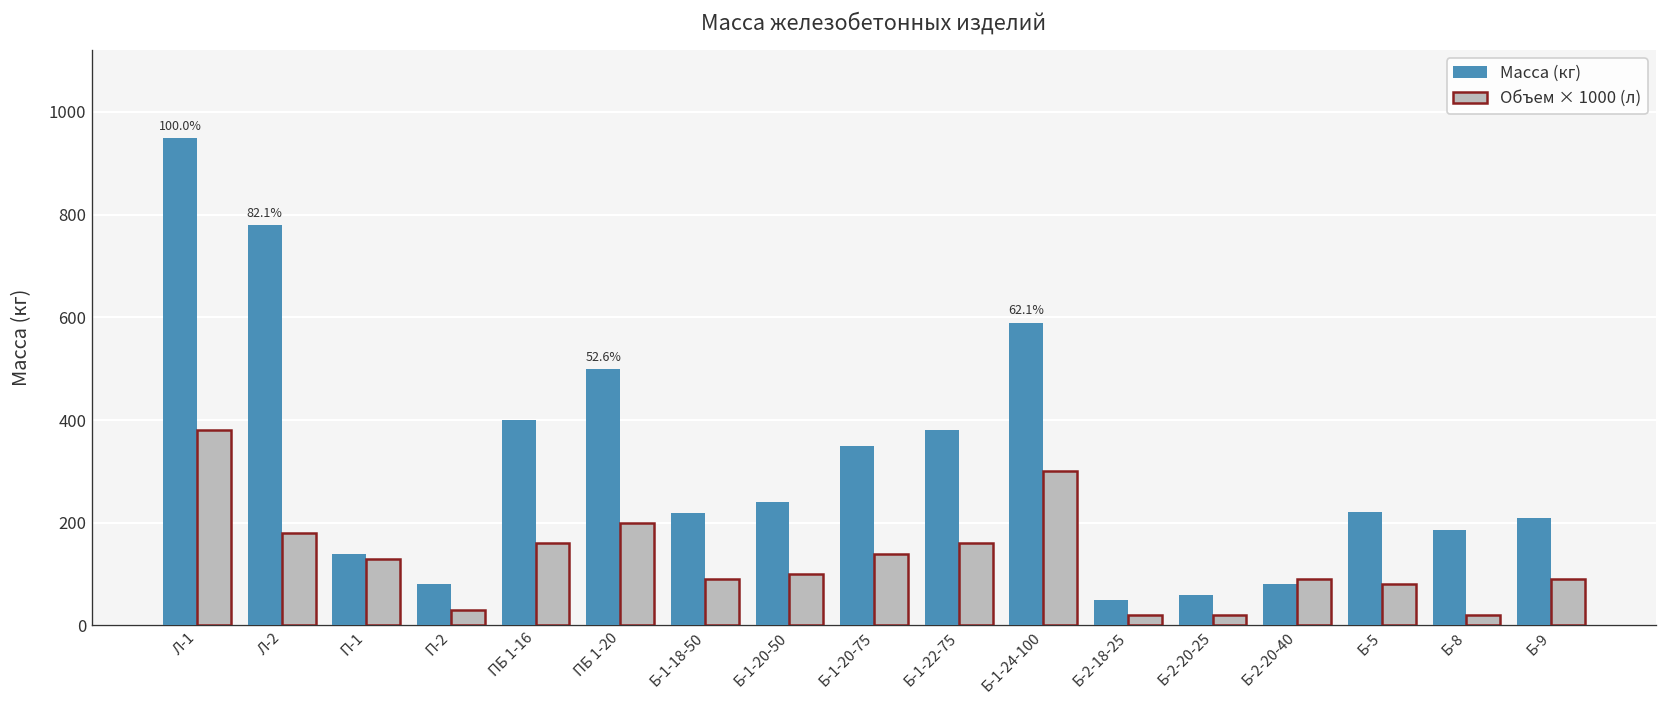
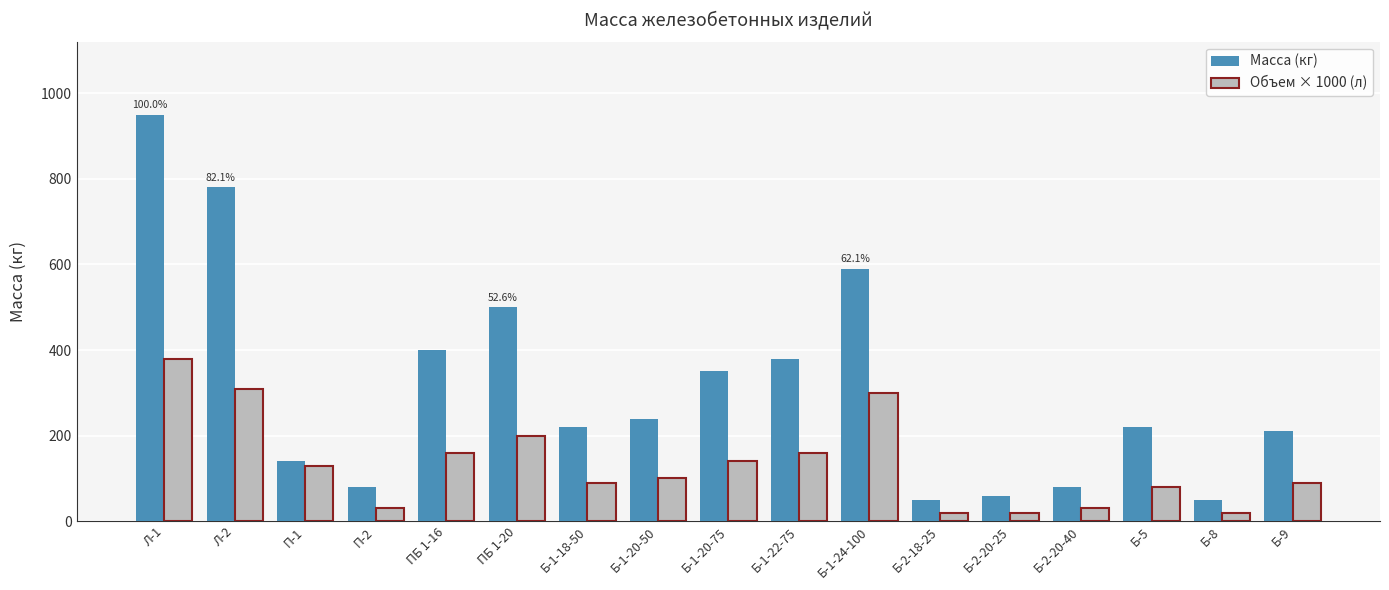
  {
    "Масса (кг)": {
      "П-1": 140,
      "П-2": 80,
      "ПБ 1-16": 400,
      "Б-1-18-50": 220,
      "Б-1-20-50": 240,
      "Б-1-20-75": 350,
      "Б-1-22-75": 380,
      "Б-2-18-25": 50,
      "Б-2-20-25": 60,
      "Б-2-20-40": 80,
      "Б-5": 220,
-     "Б-8": 190,
+     "Б-8": 50,
      "Б-9": 210
    },
    "Объем × 1000 (л)": {
      "Л-1": 380,
-     "Л-2": 180,
+     "Л-2": 310,
      "П-1": 130,
      "П-2": 30,
      "ПБ 1-16": 160,
      "ПБ 1-20": 200,
      "Б-1-18-50": 90,
      "Б-1-20-50": 100,
      "Б-1-20-75": 140,
      "Б-1-22-75": 160,
      "Б-1-24-100": 300,
      "Б-2-18-25": 20,
      "Б-2-20-25": 20,
-     "Б-2-20-40": 90,
+     "Б-2-20-40": 30,
      "Б-5": 80,
      "Б-8": 20,
      "Б-9": 90
    }
  }
